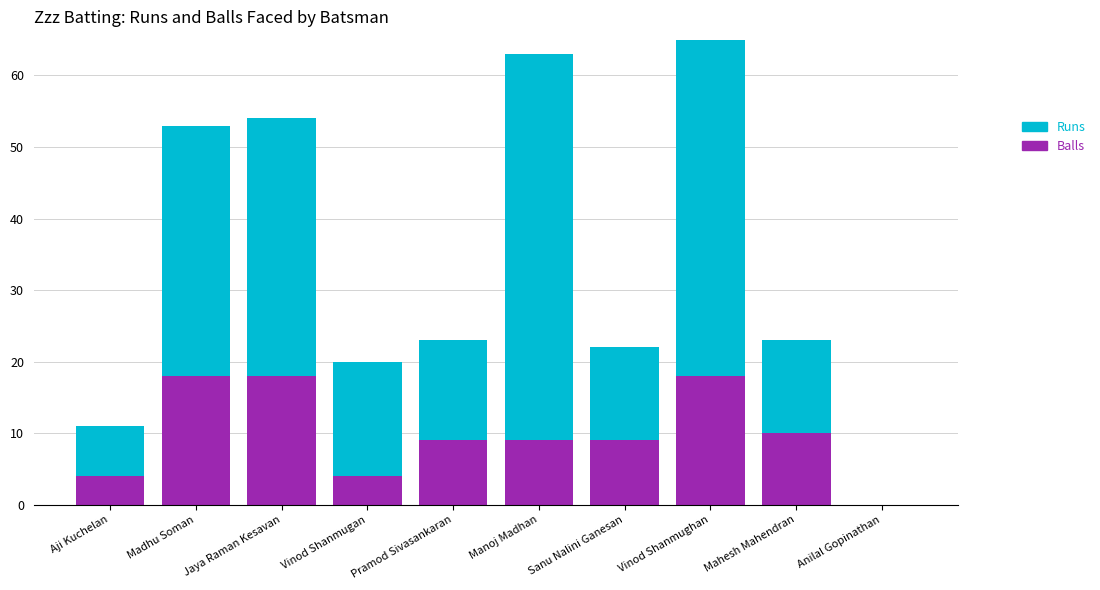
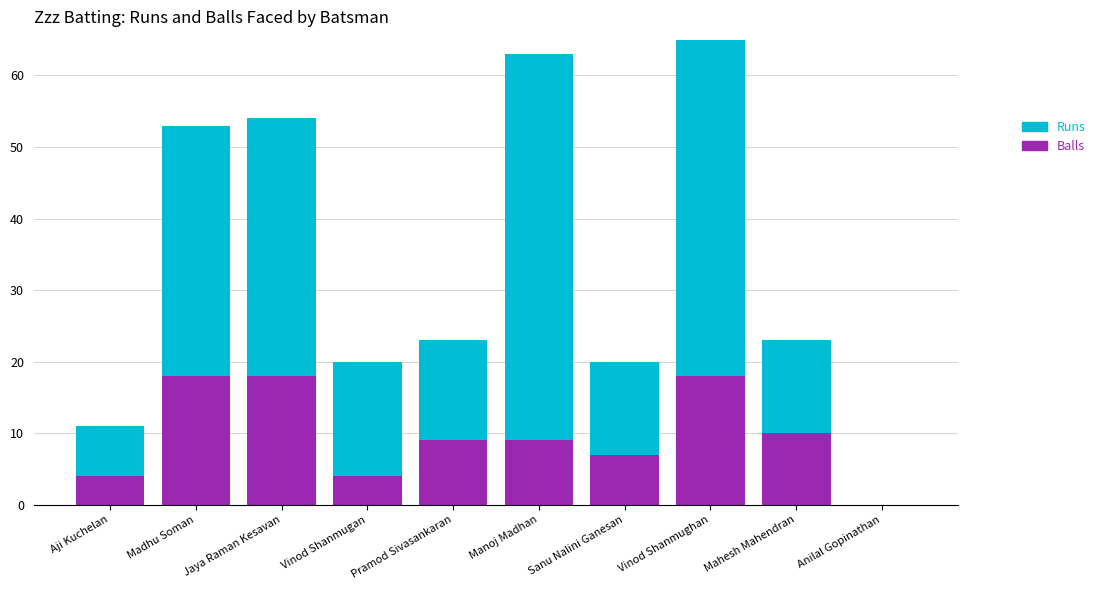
  {
    "Balls": {
      "Aji Kuchelan": 4,
      "Madhu Soman": 18,
      "Jaya Raman Kesavan": 18,
      "Vinod Shanmugan": 4,
      "Pramod Sivasankaran": 9,
      "Manoj Madhan": 9,
-     "Sanu Nalini Ganesan": 9,
+     "Sanu Nalini Ganesan": 7,
      "Vinod Shanmughan": 18,
      "Mahesh Mahendran": 10,
      "Anilal Gopinathan": 0
    },
    "Runs": {
      "Aji Kuchelan": 7,
      "Madhu Soman": 35,
      "Jaya Raman Kesavan": 36,
      "Vinod Shanmugan": 16,
      "Pramod Sivasankaran": 14,
      "Manoj Madhan": 54,
      "Sanu Nalini Ganesan": 13,
      "Mahesh Mahendran": 13,
      "Anilal Gopinathan": 0
    }
  }
